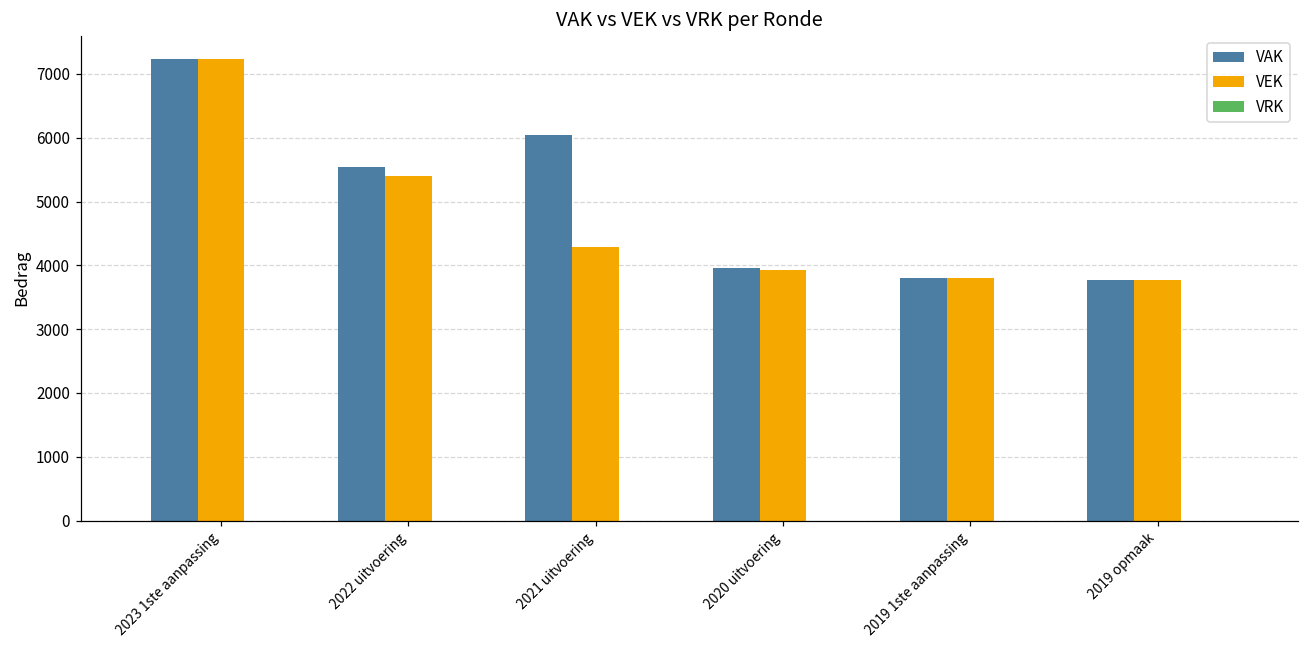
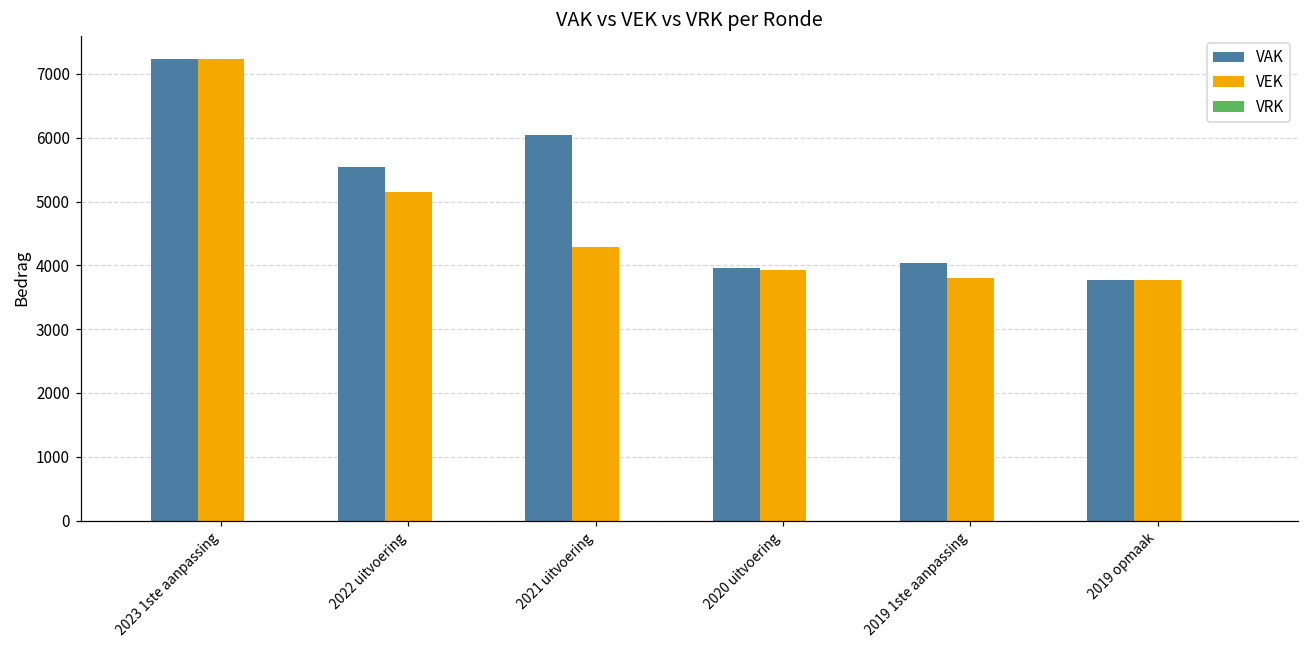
  {
    "VAK": {
      "2023 1ste aanpassing": 7200,
      "2022 uitvoering": 5500,
      "2021 uitvoering": 6100,
      "2020 uitvoering": 4000,
-     "2019 1ste aanpassing": 3800,
+     "2019 1ste aanpassing": 4000,
      "2019 opmaak": 3800
    },
    "VEK": {
      "2023 1ste aanpassing": 7200,
-     "2022 uitvoering": 5400,
+     "2022 uitvoering": 5100,
      "2021 uitvoering": 4300,
      "2020 uitvoering": 3900,
      "2019 1ste aanpassing": 3800,
      "2019 opmaak": 3800
    },
    "VRK": {
      "2023 1ste aanpassing": 0,
      "2022 uitvoering": 0,
      "2021 uitvoering": 0,
      "2020 uitvoering": 0,
      "2019 1ste aanpassing": 0,
      "2019 opmaak": 0
    }
  }
